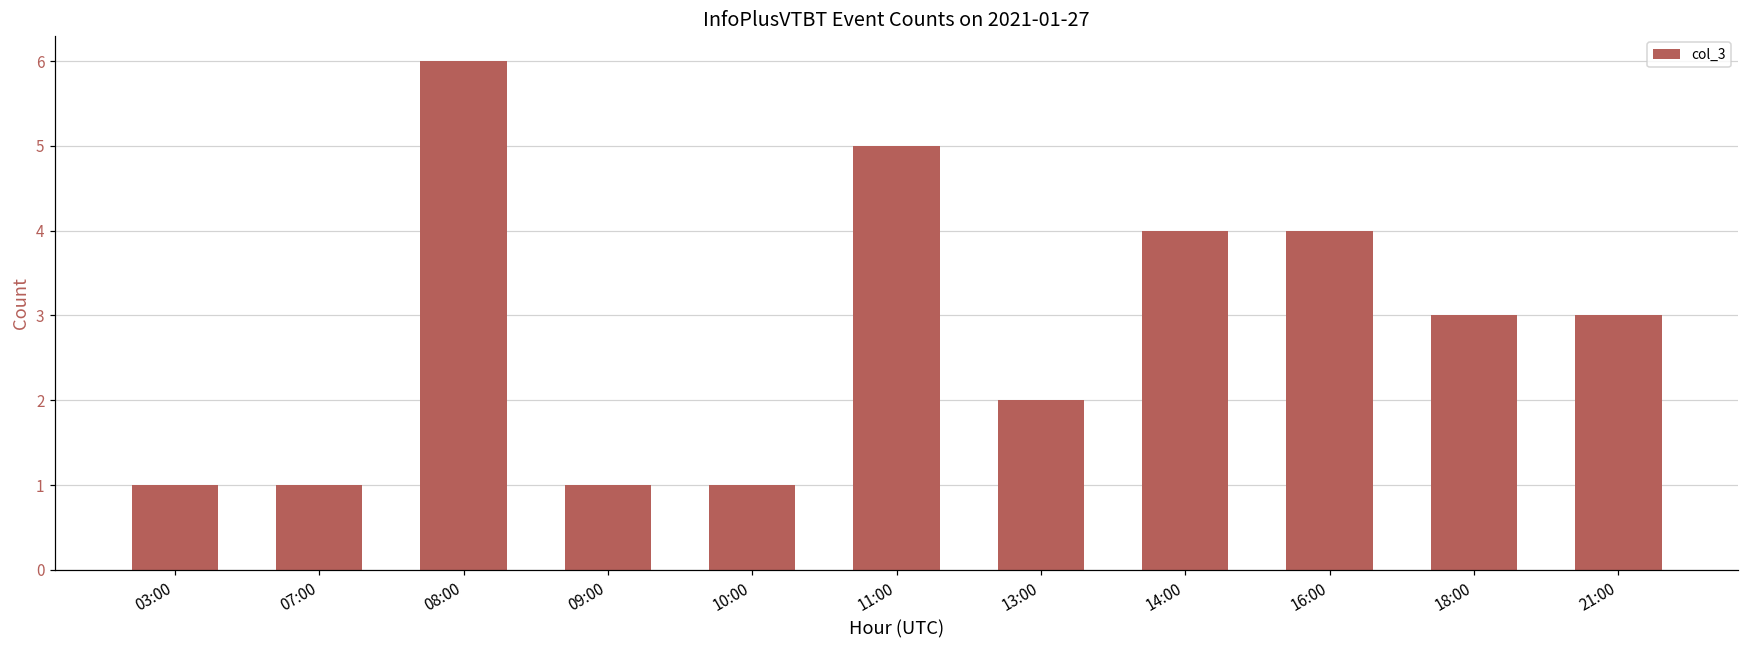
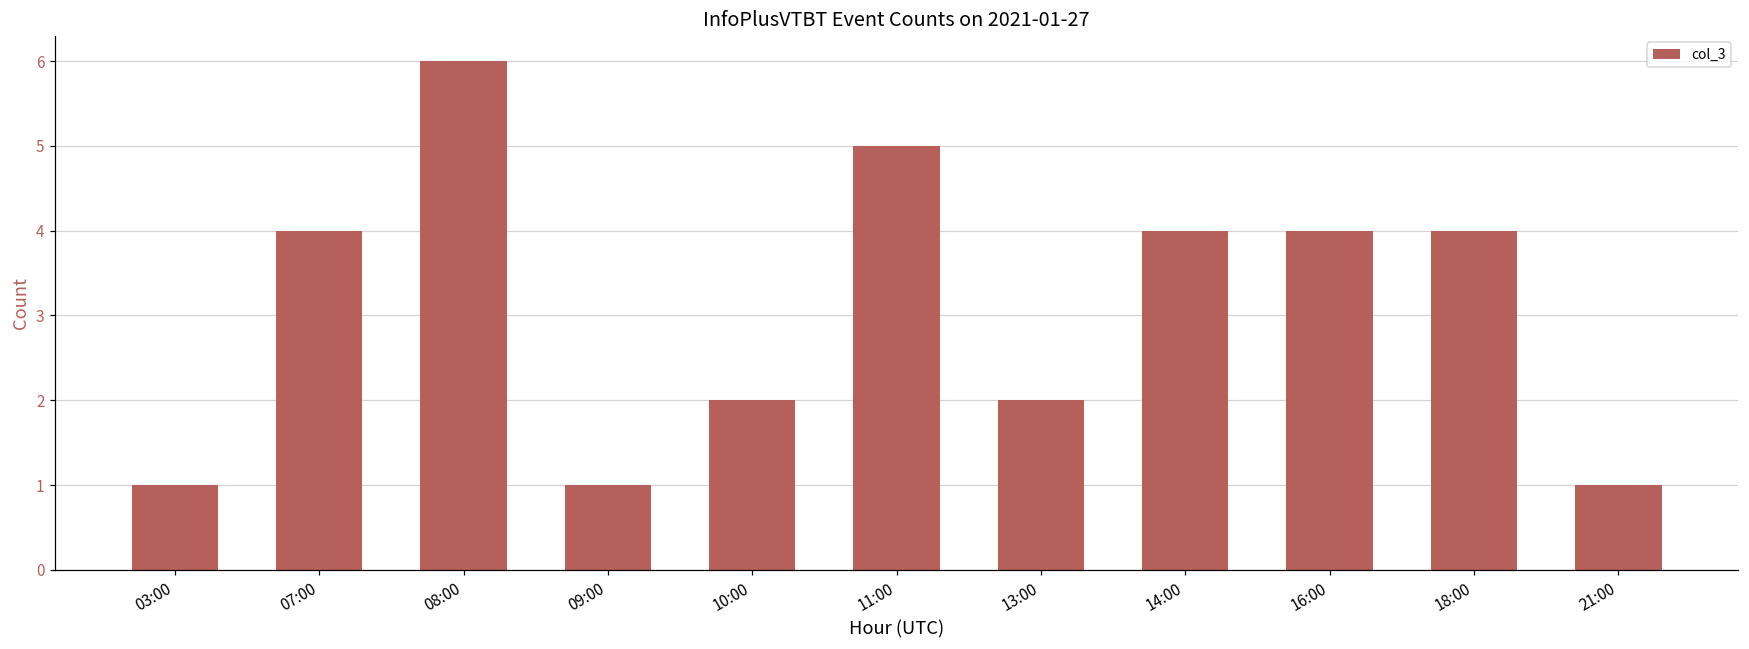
  {
    "03:00": 1,
-   "07:00": 1,
+   "07:00": 4,
    "08:00": 6,
    "09:00": 1,
-   "10:00": 1,
+   "10:00": 2,
    "11:00": 5,
    "13:00": 2,
    "14:00": 4,
    "16:00": 4,
-   "18:00": 3,
-   "21:00": 3
+   "18:00": 4,
+   "21:00": 1
  }
